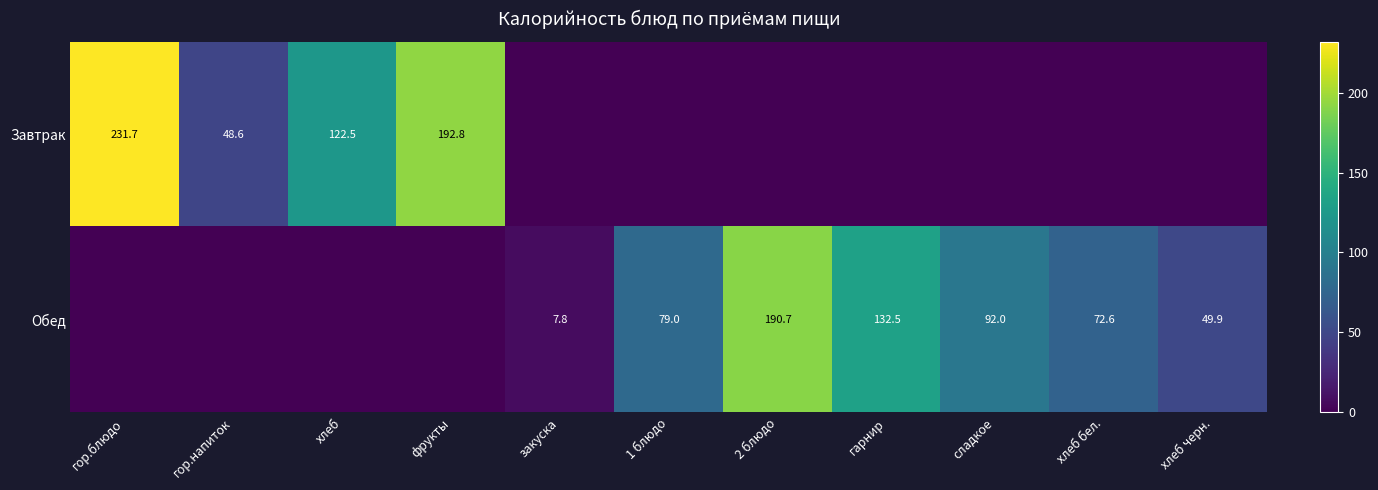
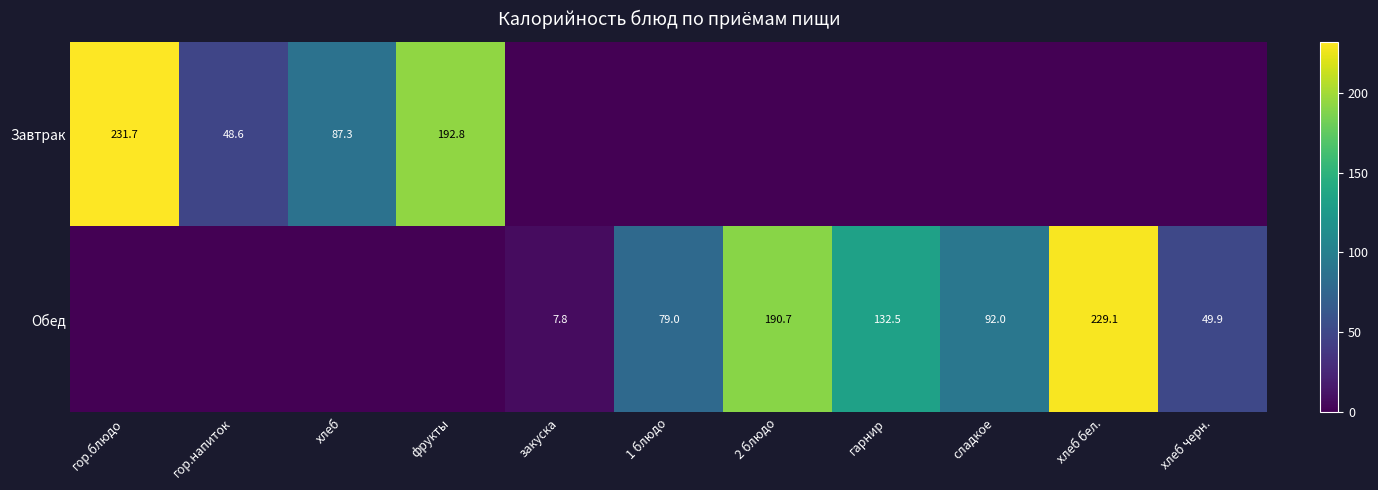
  {
    "Завтрак": {
      "гор.блюдо": 231.7,
      "гор.напиток": 48.6,
-     "хлеб": 122.5,
+     "хлеб": 87.3,
      "фрукты": 192.8
    },
    "Обед": {
      "закуска": 7.8,
      "1 блюдо": 79.0,
      "2 блюдо": 190.7,
      "гарнир": 132.5,
      "сладкое": 92.0,
-     "хлеб бел.": 72.6,
+     "хлеб бел.": 229.1,
      "хлеб черн.": 49.9
    }
  }
